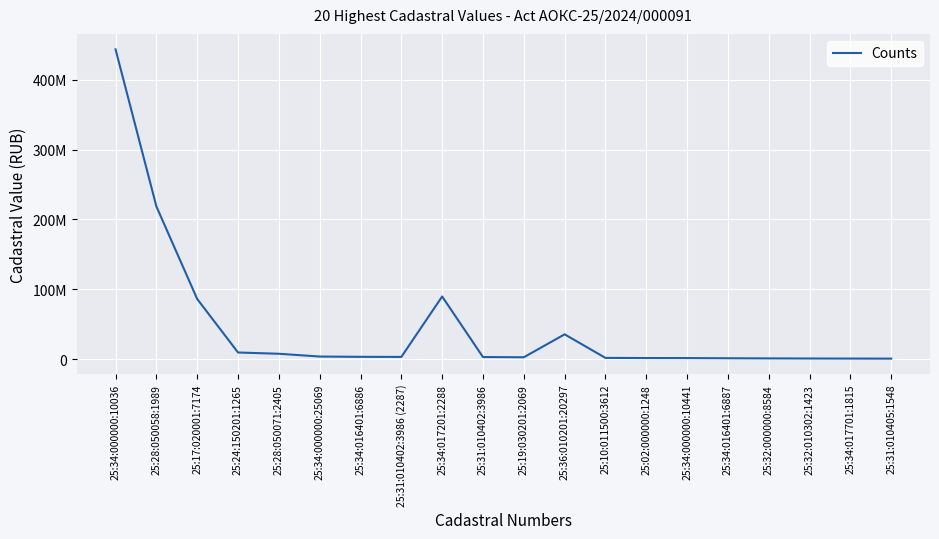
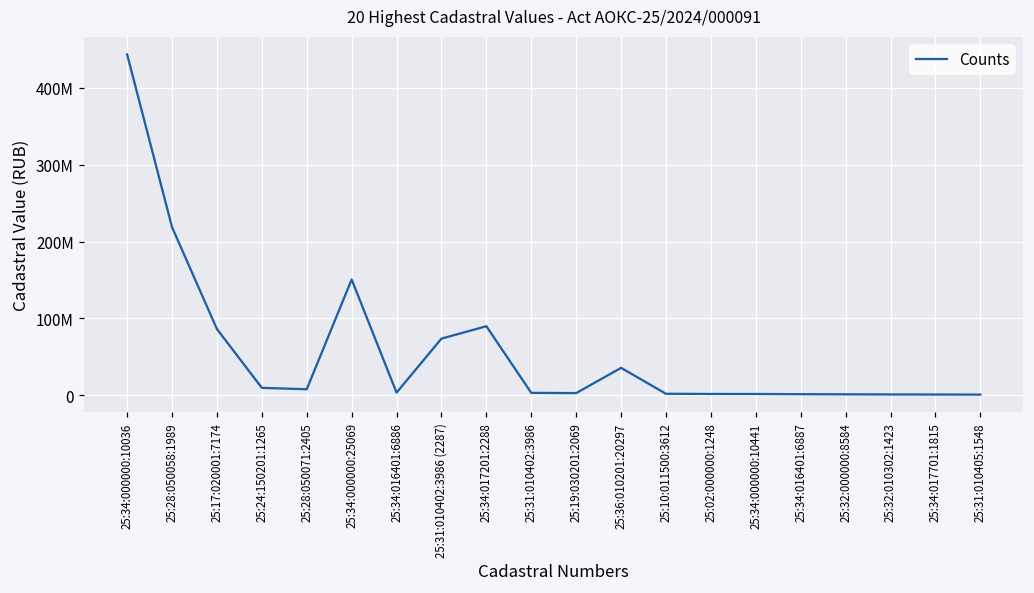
  {
    "25:34:000000:10036": 440000000,
    "25:28:050058:1989": 220000000,
    "25:17:020001:7174": 90000000,
    "25:24:150201:1265": 10000000,
    "25:28:050071:2405": 10000000,
-   "25:34:000000:25069": 0,
+   "25:34:000000:25069": 150000000,
    "25:34:016401:6886": 0,
-   "25:31:010402:3986 (2287)": 0,
+   "25:31:010402:3986 (2287)": 70000000,
    "25:34:017201:2288": 90000000,
    "25:31:010402:3986": 0,
    "25:19:030201:2069": 0,
    "25:36:010201:20297": 40000000,
    "25:10:011500:3612": 0,
    "25:02:000000:1248": 0,
    "25:34:000000:10441": 0,
    "25:34:016401:6887": 0,
    "25:32:000000:8584": 0,
    "25:32:010302:1423": 0,
    "25:34:017701:1815": 0,
    "25:31:010405:1548": 0
  }
